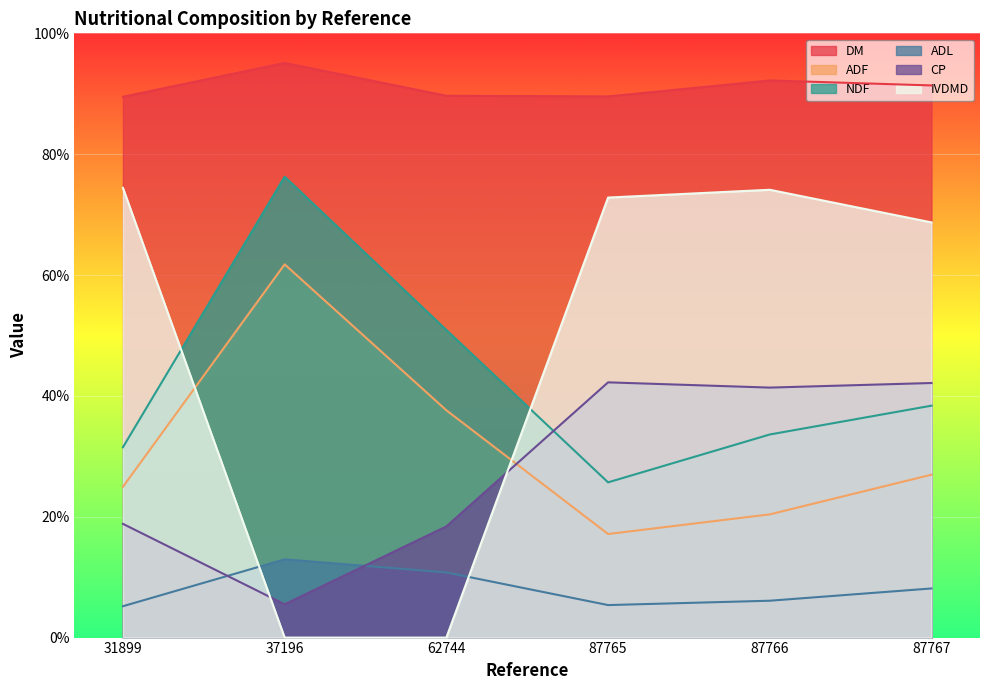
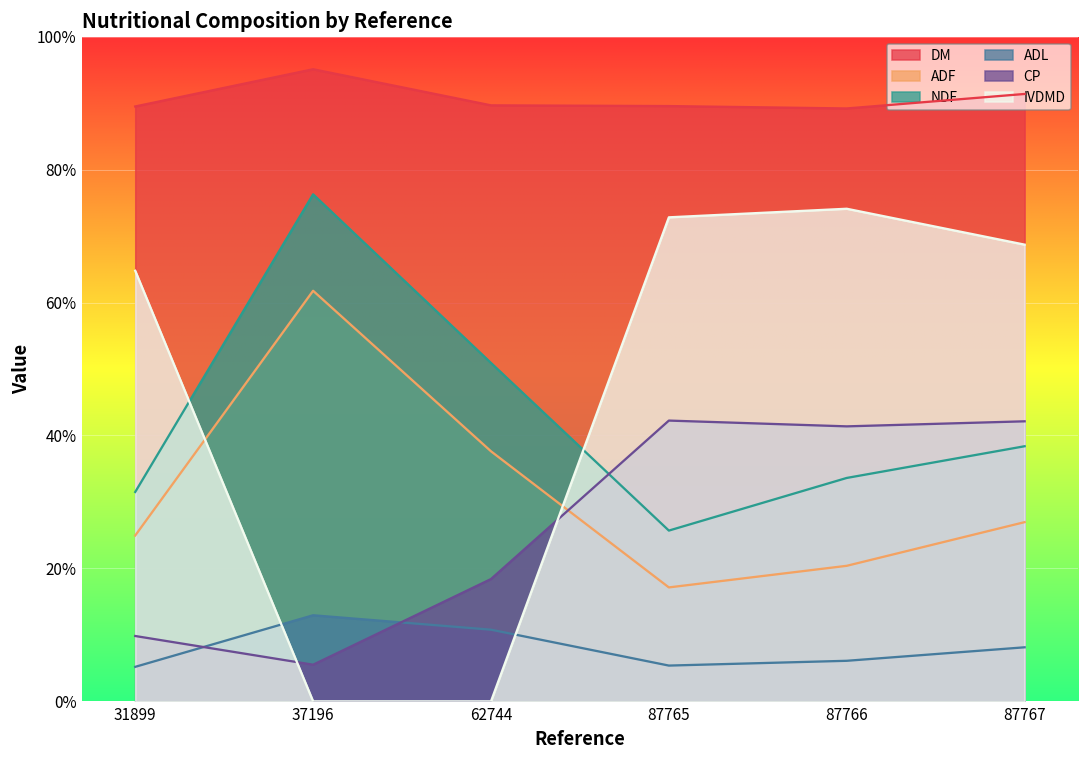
  {
    "DM": {
      "31899": "90%",
      "37196": "95%",
      "62744": "90%",
      "87765": "90%",
-     "87766": "92%"
+     "87766": "89%"
    },
    "ADF": {
      "31899": "25%",
      "37196": "62%",
      "62744": "38%",
      "87765": "17%",
      "87766": "20%",
      "87767": "27%"
    },
    "CP": {
-     "31899": "19%",
+     "31899": "10%",
      "37196": "6%",
      "62744": "18%",
      "87765": "42%",
      "87766": "41%",
      "87767": "42%"
    },
    "IVDMD": {
-     "31899": "74%",
+     "31899": "65%",
      "37196": "0%",
      "62744": "0%",
      "87765": "73%",
      "87766": "74%",
      "87767": "69%"
    }
  }
